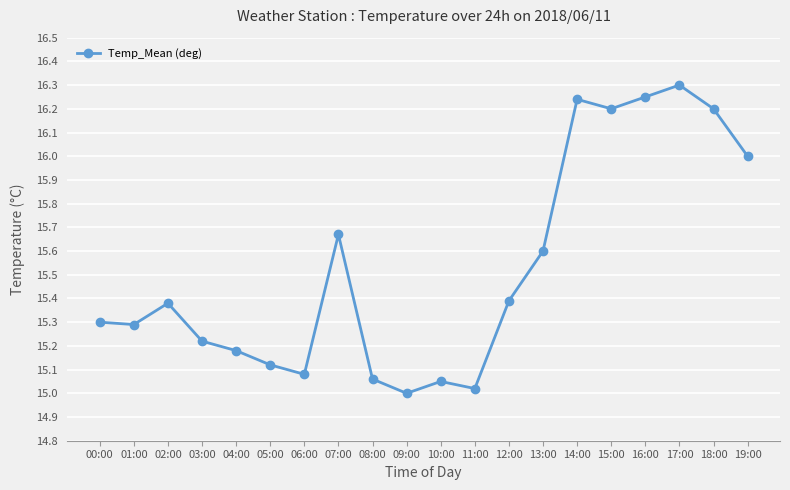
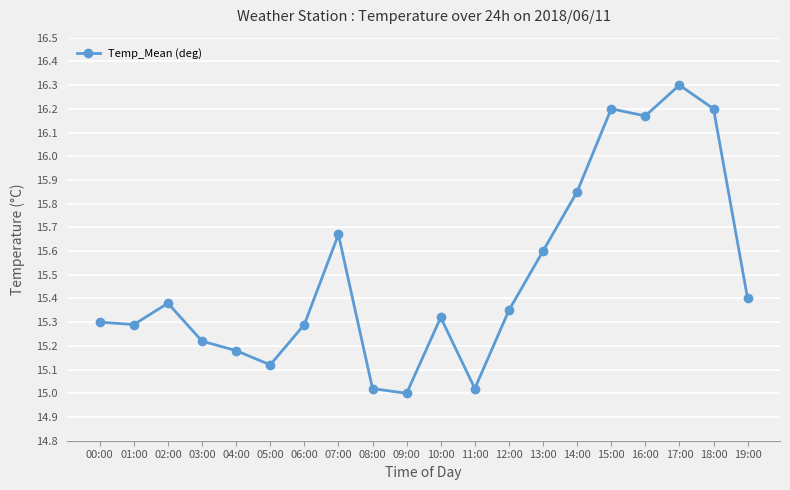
  {
    "00:00": 15.30,
    "01:00": 15.29,
    "02:00": 15.38,
    "03:00": 15.22,
    "04:00": 15.18,
    "05:00": 15.12,
-   "06:00": 15.08,
+   "06:00": 15.29,
    "07:00": 15.67,
-   "08:00": 15.06,
+   "08:00": 15.02,
    "09:00": 15.00,
-   "10:00": 15.05,
+   "10:00": 15.32,
    "11:00": 15.02,
-   "12:00": 15.39,
+   "12:00": 15.35,
    "13:00": 15.60,
-   "14:00": 16.24,
+   "14:00": 15.85,
    "15:00": 16.20,
-   "16:00": 16.25,
+   "16:00": 16.17,
    "17:00": 16.30,
    "18:00": 16.20,
-   "19:00": 16.0
+   "19:00": 15.4
  }
